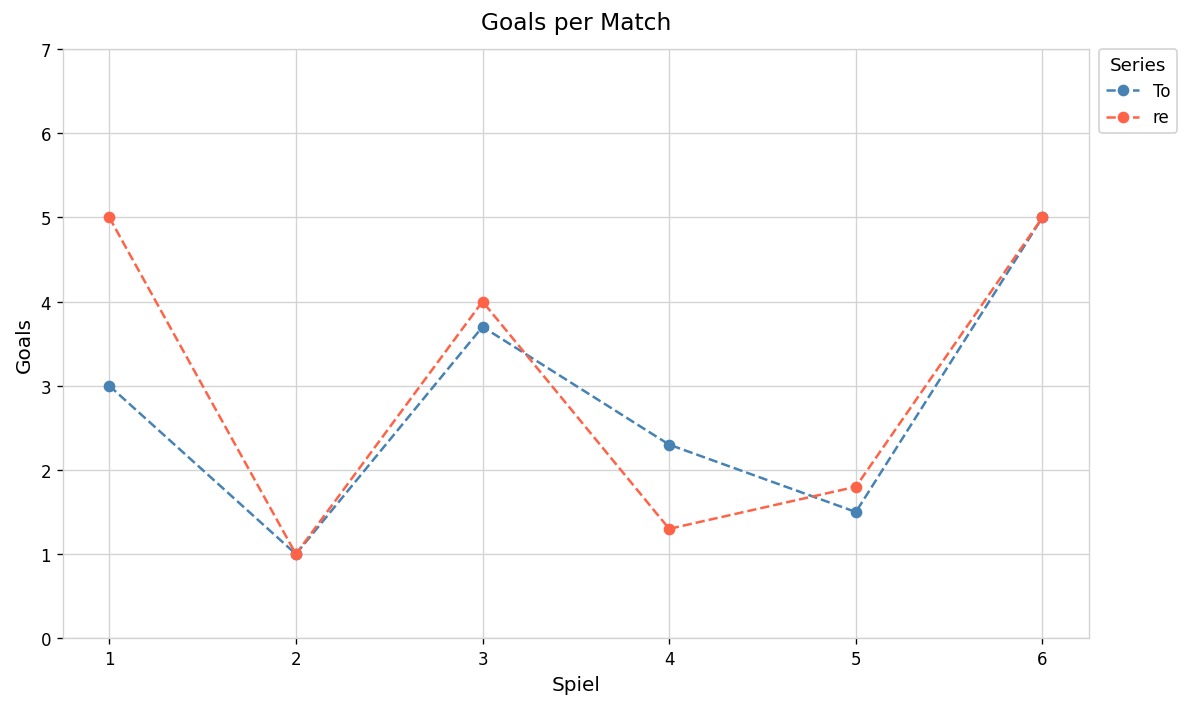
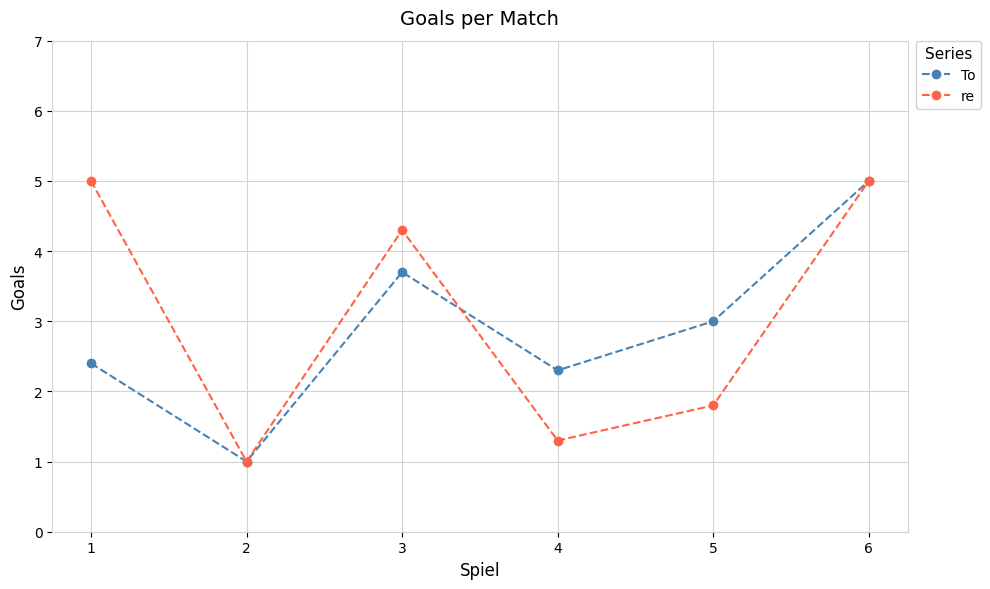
  {
    "To": {
-     "1": 3.0,
+     "1": 2.4,
      "3": 3.7,
      "4": 2.3,
-     "5": 1.5
+     "5": 3.0
    },
    "re": {
      "1": 5.0,
-     "3": 4.0,
+     "3": 4.3,
      "4": 1.3,
      "5": 1.8
    }
  }
